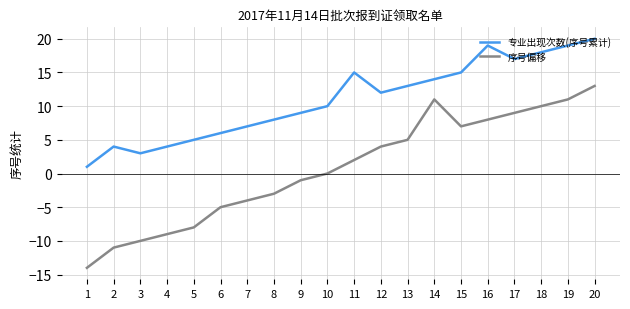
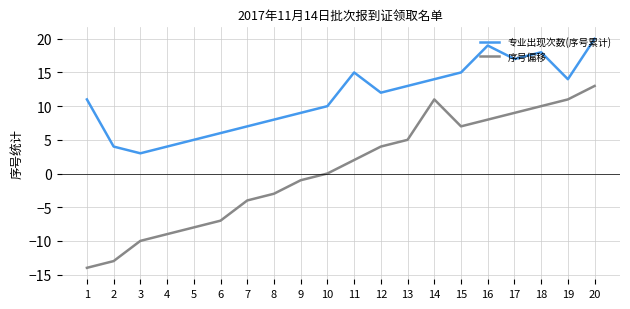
  {
    "专业出现次数(序号累计)": {
-     "1": 1,
+     "1": 11,
      "2": 4,
      "3": 3,
      "4": 4,
      "5": 5,
      "6": 6,
      "7": 7,
      "8": 8,
      "9": 9,
      "10": 10,
      "11": 15,
      "12": 12,
      "13": 13,
      "14": 14,
      "15": 15,
      "16": 19,
      "17": 17,
      "18": 18,
-     "19": 19,
+     "19": 14,
      "20": 20
    },
    "序号偏移": {
      "1": -14,
-     "2": -11,
+     "2": -13,
      "3": -10,
      "4": -9,
      "5": -8,
-     "6": -5,
+     "6": -7,
      "7": -4,
      "8": -3,
      "9": -1,
      "10": 0,
      "11": 2,
      "12": 4,
      "13": 5,
      "14": 11,
      "15": 7,
      "16": 8,
      "17": 9,
      "18": 10,
      "19": 11,
      "20": 13
    }
  }
